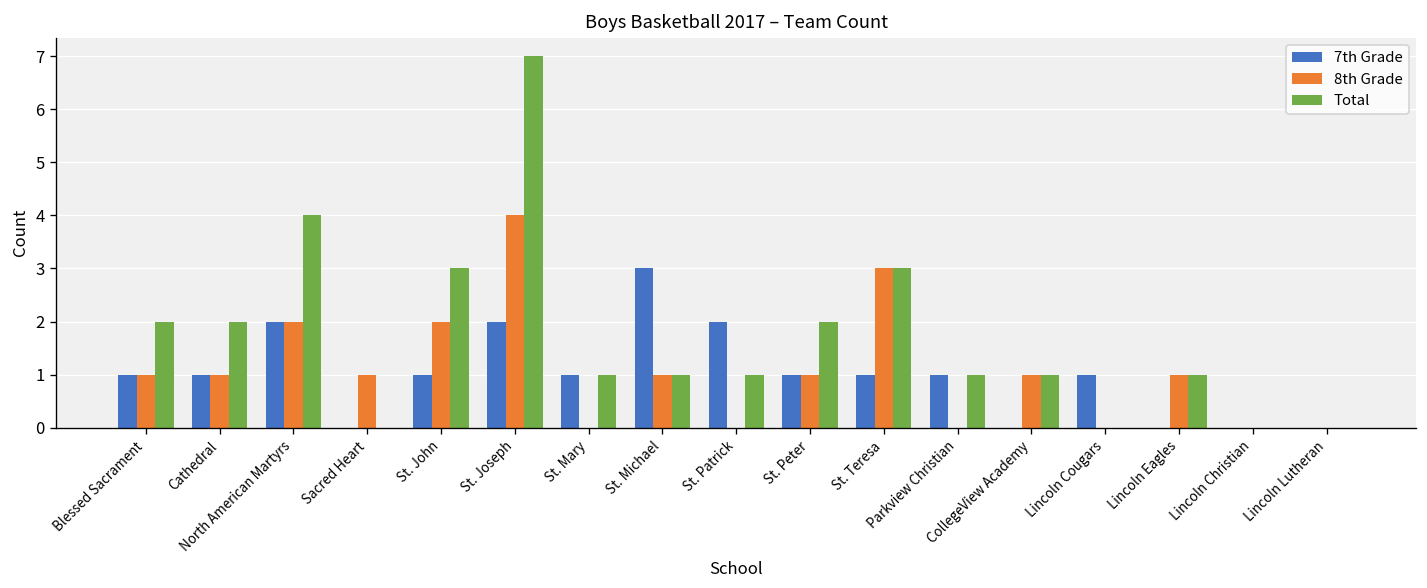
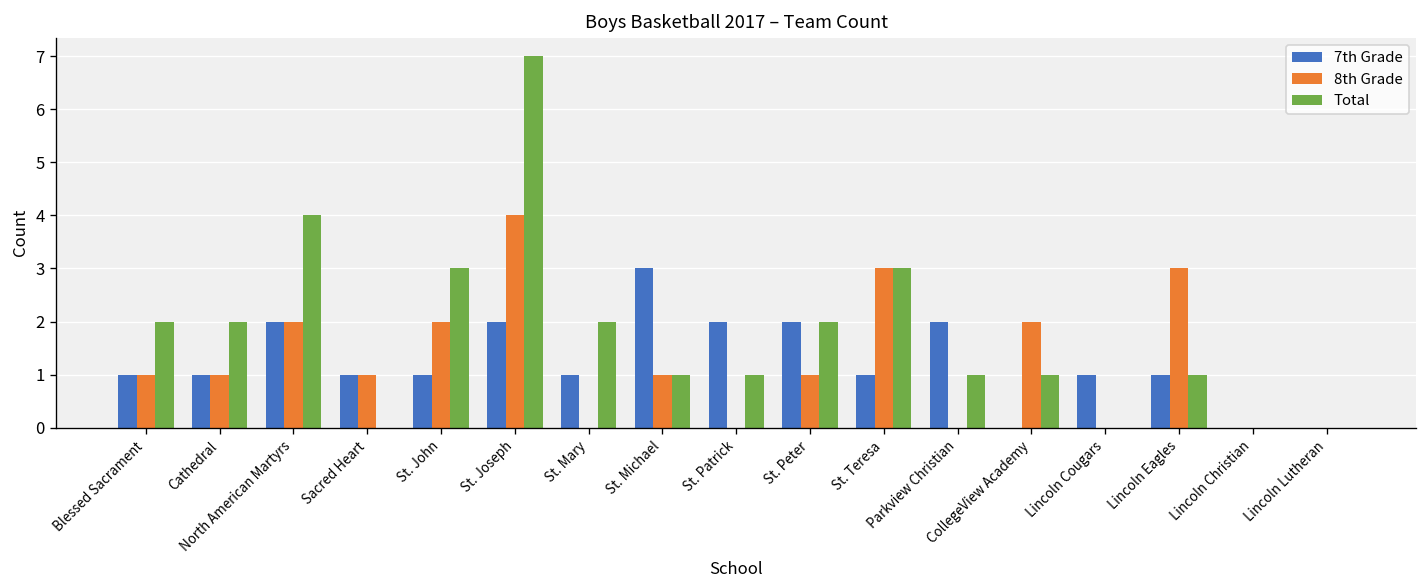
  {
    "7th Grade": {
      "Blessed Sacrament": 1,
      "Cathedral": 1,
      "North American Martyrs": 2,
-     "Sacred Heart": 0,
+     "Sacred Heart": 1,
      "St. John": 1,
      "St. Joseph": 2,
      "St. Mary": 1,
      "St. Michael": 3,
      "St. Patrick": 2,
-     "St. Peter": 1,
+     "St. Peter": 2,
      "St. Teresa": 1,
-     "Parkview Christian": 1,
+     "Parkview Christian": 2,
      "CollegeView Academy": 0,
      "Lincoln Cougars": 1,
-     "Lincoln Eagles": 0,
+     "Lincoln Eagles": 1,
      "Lincoln Christian": 0,
      "Lincoln Lutheran": 0
    },
    "8th Grade": {
      "Blessed Sacrament": 1,
      "Cathedral": 1,
      "North American Martyrs": 2,
      "Sacred Heart": 1,
      "St. John": 2,
      "St. Joseph": 4,
      "St. Mary": 0,
      "St. Michael": 1,
      "St. Patrick": 0,
      "St. Peter": 1,
      "St. Teresa": 3,
      "Parkview Christian": 0,
-     "CollegeView Academy": 1,
+     "CollegeView Academy": 2,
      "Lincoln Cougars": 0,
-     "Lincoln Eagles": 1,
+     "Lincoln Eagles": 3,
      "Lincoln Christian": 0,
      "Lincoln Lutheran": 0
    },
    "Total": {
      "Blessed Sacrament": 2,
      "Cathedral": 2,
      "North American Martyrs": 4,
      "Sacred Heart": 0,
      "St. John": 3,
      "St. Joseph": 7,
-     "St. Mary": 1,
+     "St. Mary": 2,
      "St. Michael": 1,
      "St. Patrick": 1,
      "St. Peter": 2,
      "St. Teresa": 3,
      "Parkview Christian": 1,
      "CollegeView Academy": 1,
      "Lincoln Cougars": 0,
      "Lincoln Eagles": 1,
      "Lincoln Christian": 0,
      "Lincoln Lutheran": 0
    }
  }
